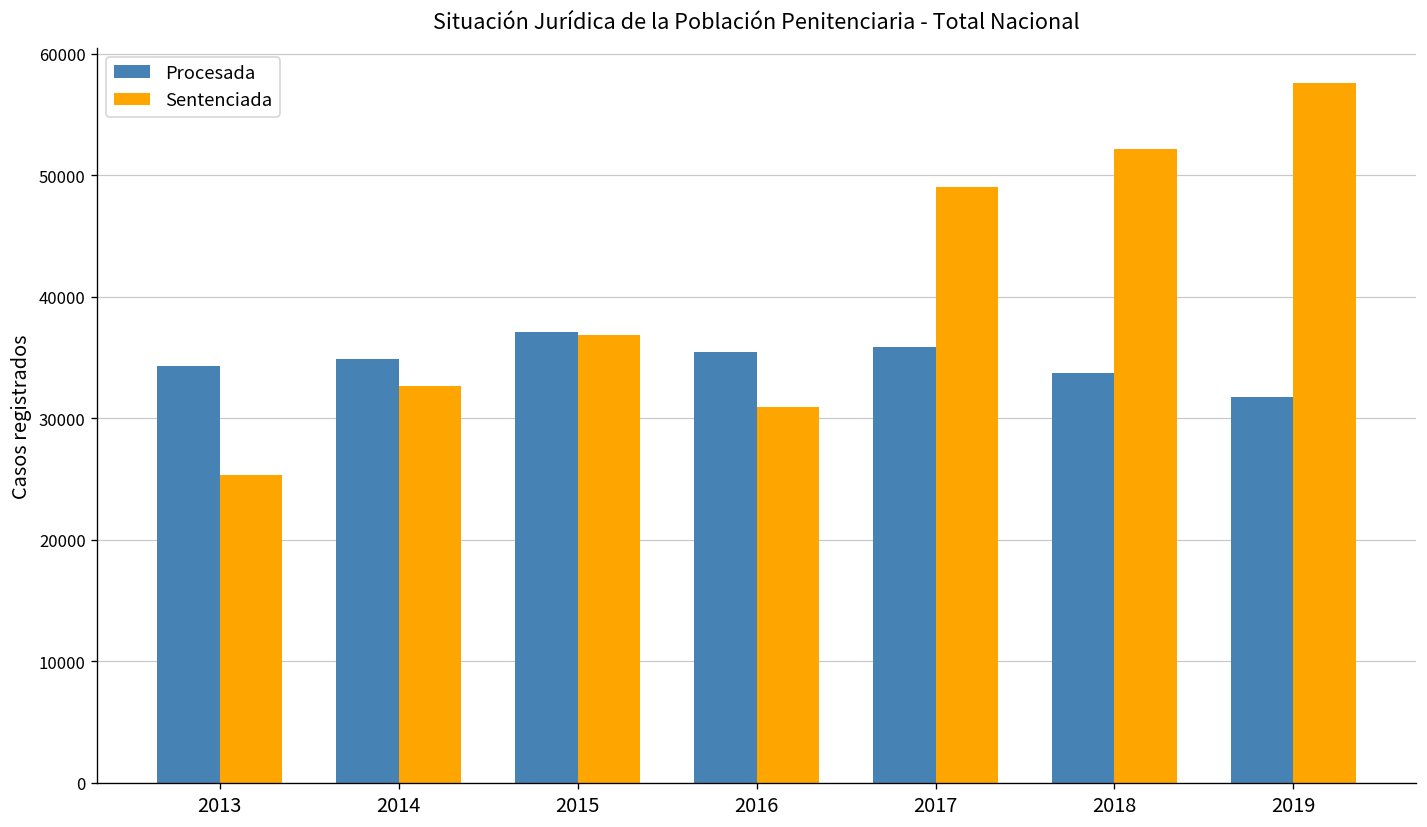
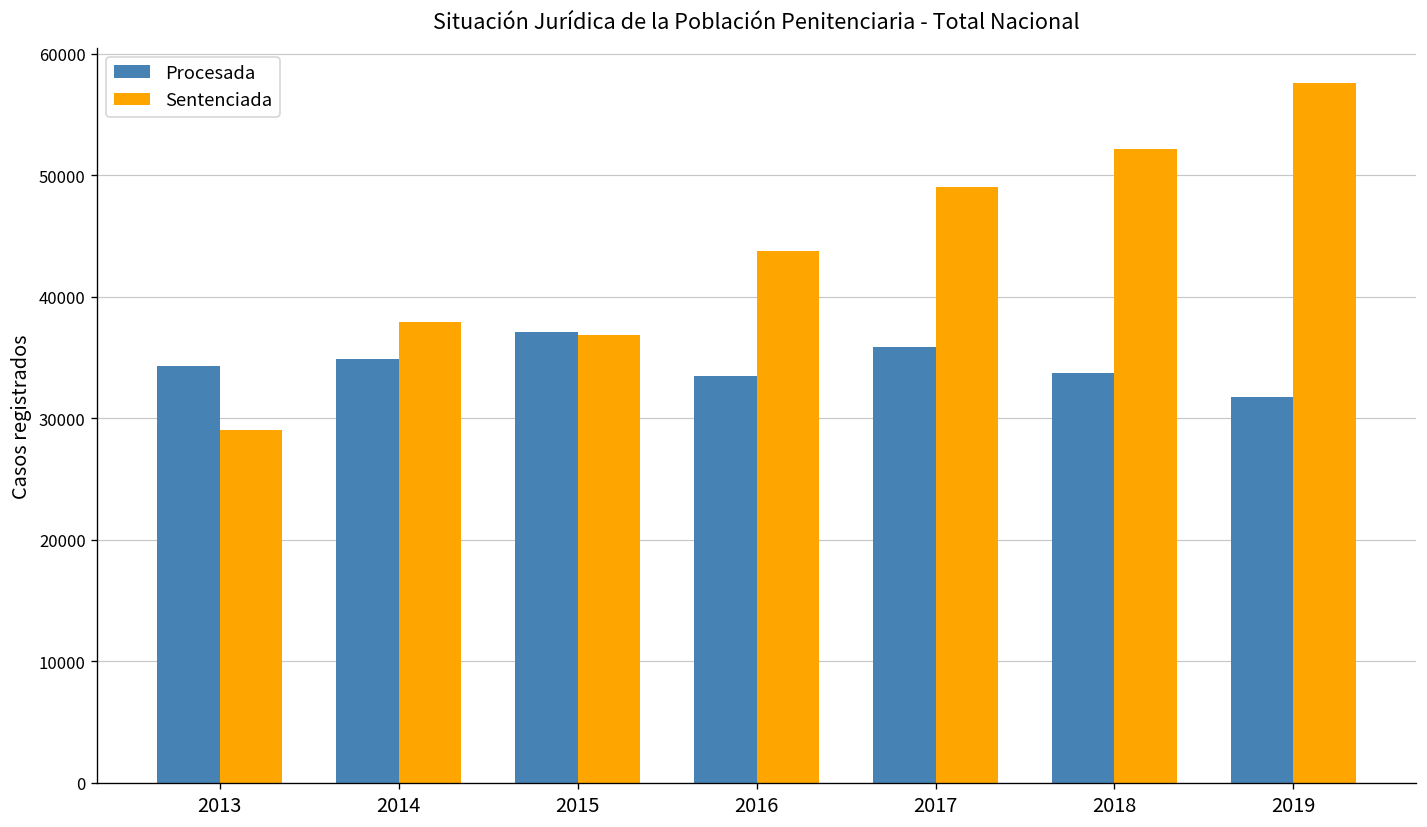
  {
    "Procesada": {
      "2013": 34300,
      "2014": 34900,
      "2015": 37100,
-     "2016": 35500,
+     "2016": 33500,
      "2017": 35900,
      "2018": 33700,
      "2019": 31700
    },
    "Sentenciada": {
-     "2013": 25300,
-     "2014": 32700,
+     "2013": 29000,
+     "2014": 37900,
      "2015": 36900,
-     "2016": 31000,
+     "2016": 43800,
      "2017": 49000,
      "2018": 52200,
      "2019": 57600
    }
  }
